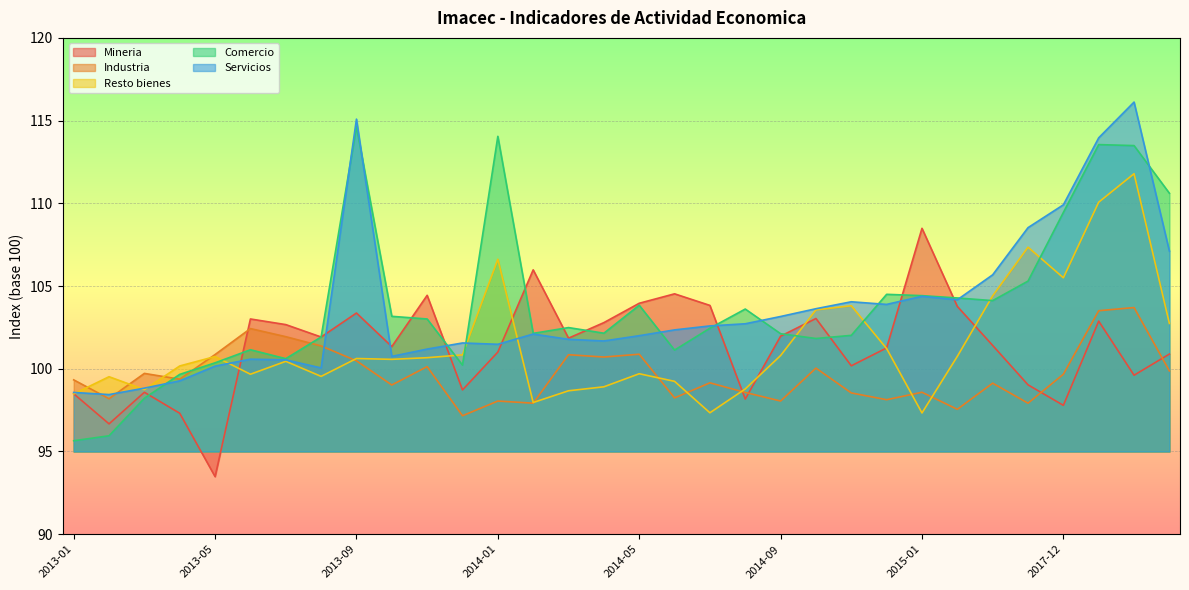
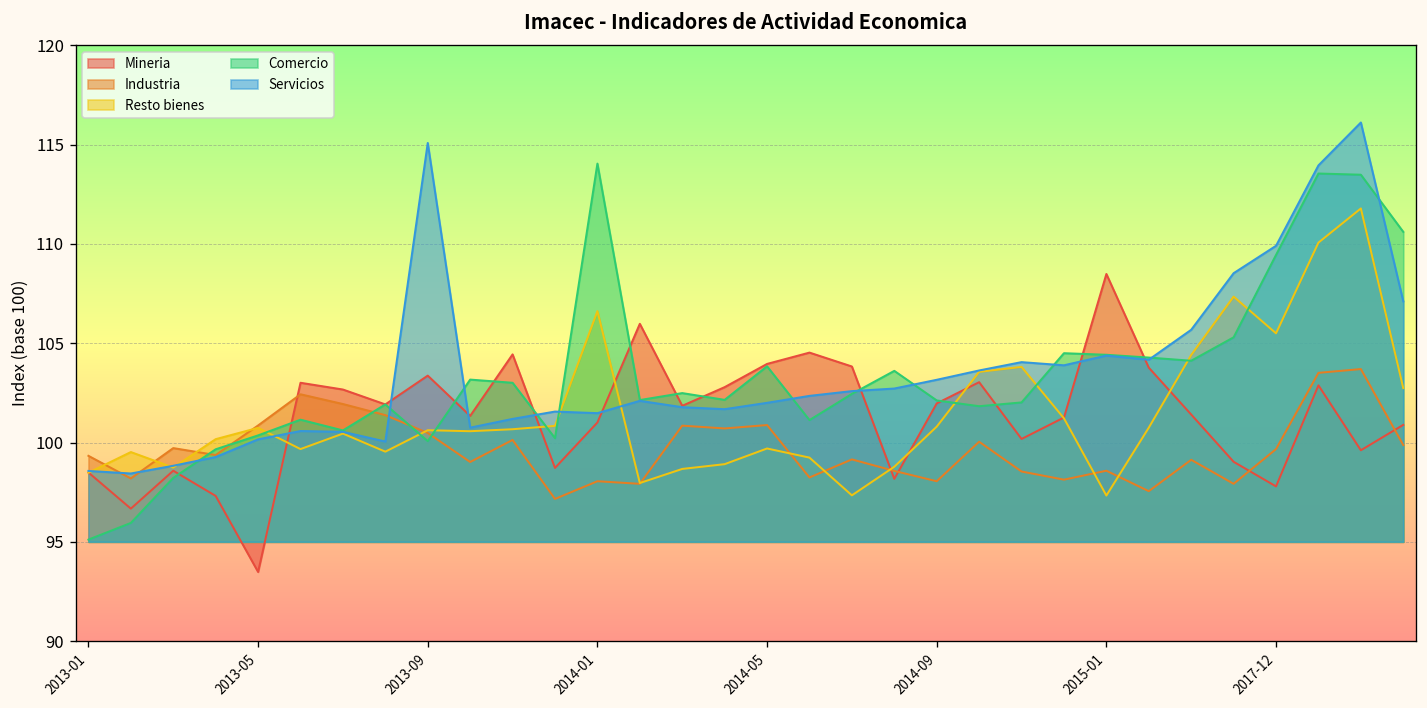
  {
    "Resto bienes": {
      "2014-01": 106.6,
      "2014-05": 99.7,
      "2014-09": 100.8,
      "2015-01": 97.3,
      "2017-12": 105.5
    },
    "Comercio": {
-     "2013-01": 95.7,
+     "2013-01": 95.1,
      "2013-05": 100.4,
-     "2013-09": 114.6,
+     "2013-09": 100.1,
      "2014-01": 114.1,
      "2017-12": 109.5
    },
    "Servicios": {
      "2013-05": 100.2,
      "2013-09": 115.1,
      "2014-01": 101.5,
      "2014-05": 102.0,
      "2014-09": 103.2,
      "2017-12": 109.9
    }
  }
